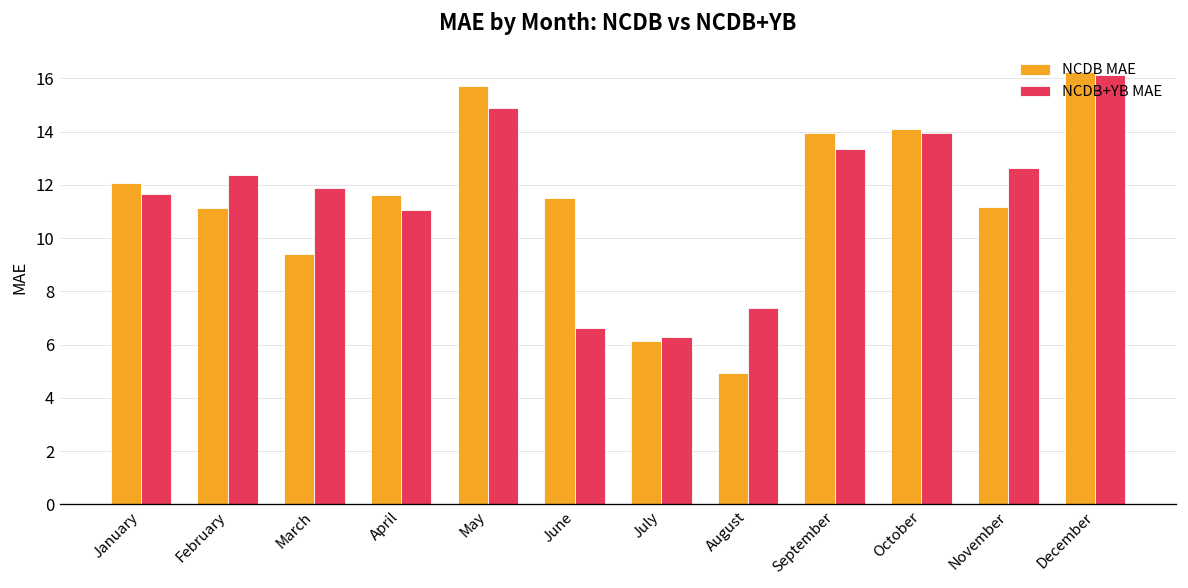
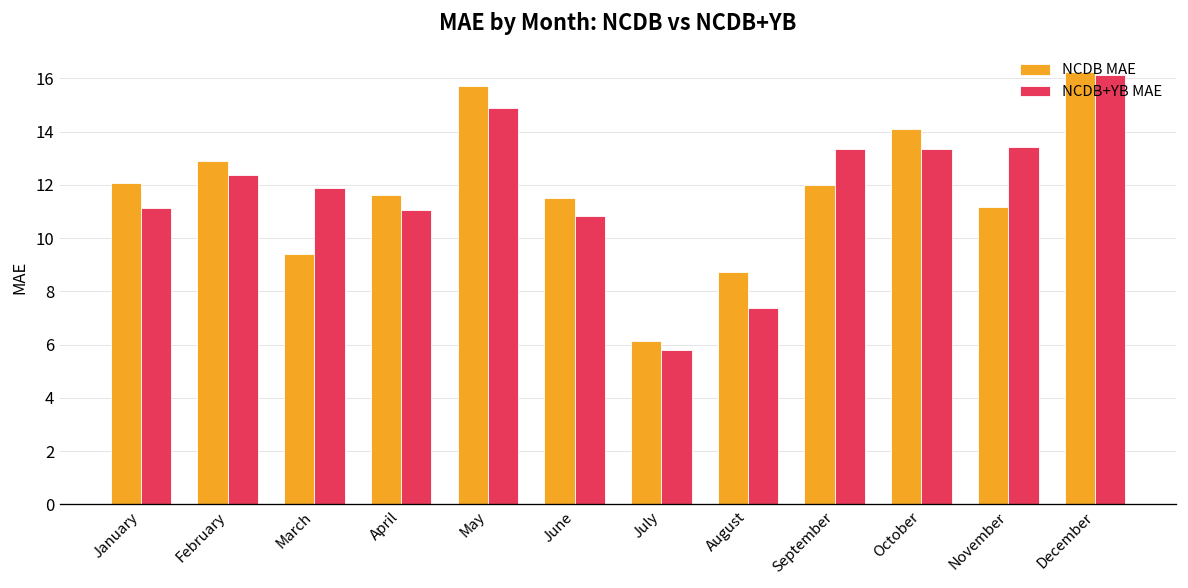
  {
    "NCDB MAE": {
      "January": 12.1,
-     "February": 11.1,
+     "February": 12.9,
      "March": 9.4,
      "April": 11.6,
      "May": 15.7,
      "June": 11.5,
      "July": 6.2,
-     "August": 4.9,
-     "September": 13.9,
+     "August": 8.7,
+     "September": 12.0,
      "October": 14.1,
      "November": 11.2,
      "December": 16.3
    },
    "NCDB+YB MAE": {
-     "January": 11.7,
+     "January": 11.1,
      "February": 12.4,
      "March": 11.9,
      "April": 11.1,
      "May": 14.9,
-     "June": 6.6,
-     "July": 6.3,
+     "June": 10.8,
+     "July": 5.8,
      "August": 7.4,
      "September": 13.3,
-     "October": 14.0,
-     "November": 12.6,
+     "October": 13.4,
+     "November": 13.4,
      "December": 16.1
    }
  }
